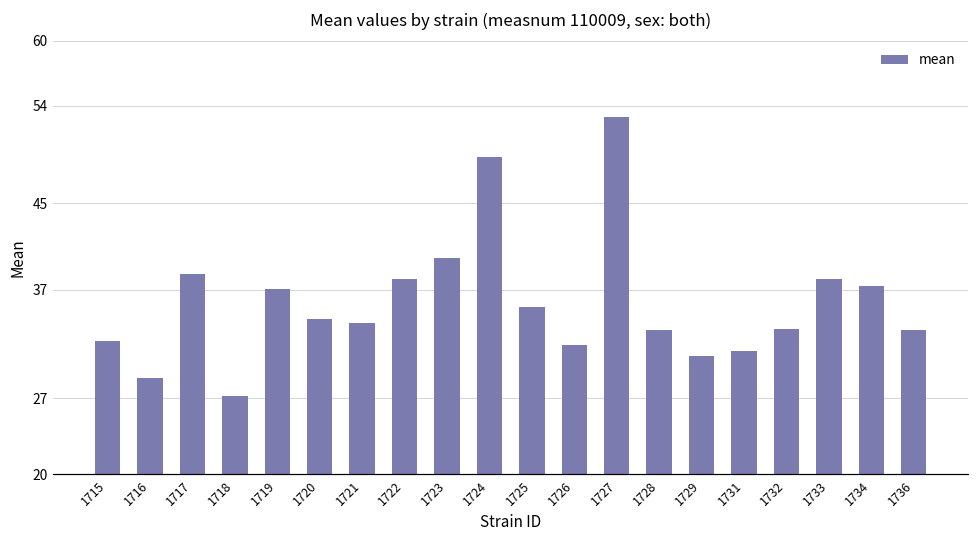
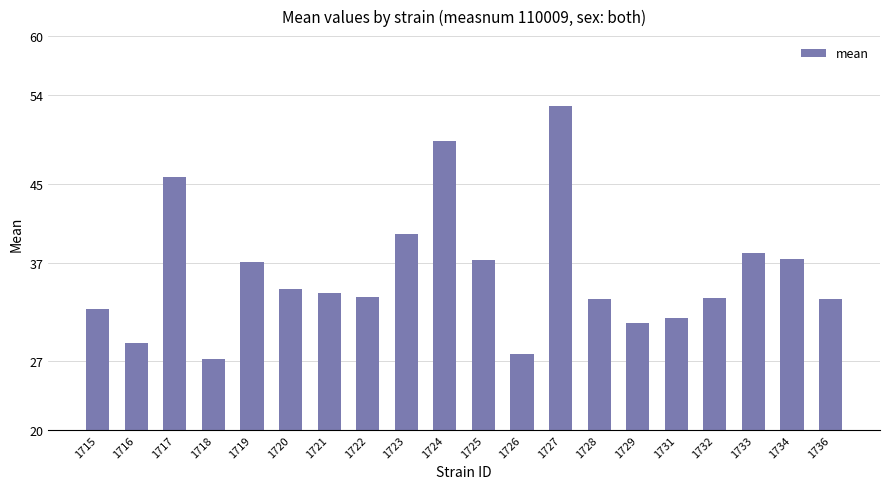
  {
    "1715": 32,
    "1716": 29,
-   "1717": 38,
+   "1717": 46,
    "1718": 27,
    "1719": 37,
    "1720": 34,
    "1721": 34,
-   "1722": 38,
+   "1722": 34,
    "1723": 40,
    "1724": 49,
-   "1725": 35,
-   "1726": 32,
+   "1725": 37,
+   "1726": 28,
    "1727": 53,
    "1728": 33,
    "1729": 31,
    "1731": 31,
    "1732": 33,
    "1733": 38,
    "1734": 37,
    "1736": 33
  }
